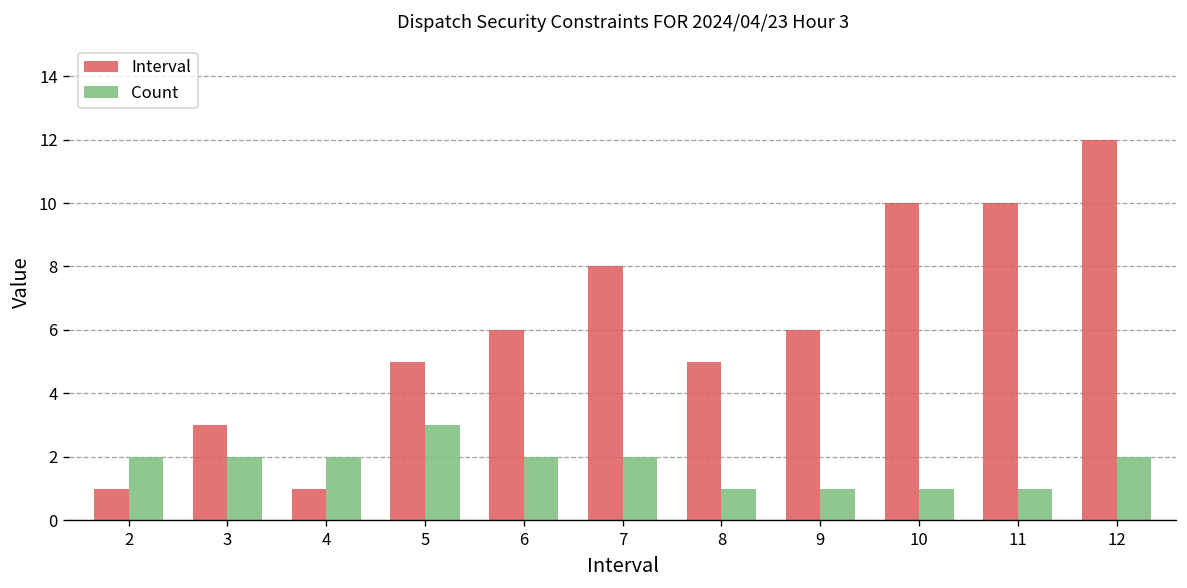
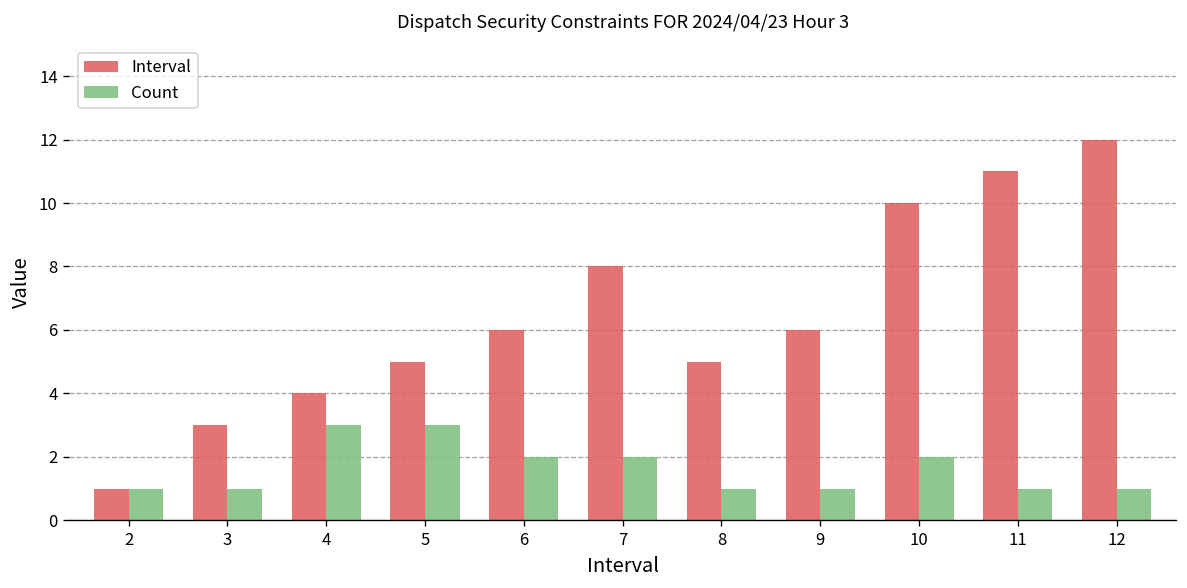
  {
    "Interval": {
      "2": 1,
      "3": 3,
-     "4": 1,
+     "4": 4,
      "5": 5,
      "6": 6,
      "7": 8,
      "8": 5,
      "9": 6,
      "10": 10,
-     "11": 10,
+     "11": 11,
      "12": 12
    },
    "Count": {
-     "2": 2,
-     "3": 2,
-     "4": 2,
+     "2": 1,
+     "3": 1,
+     "4": 3,
      "5": 3,
      "6": 2,
      "7": 2,
      "8": 1,
      "9": 1,
-     "10": 1,
+     "10": 2,
      "11": 1,
-     "12": 2
+     "12": 1
    }
  }
